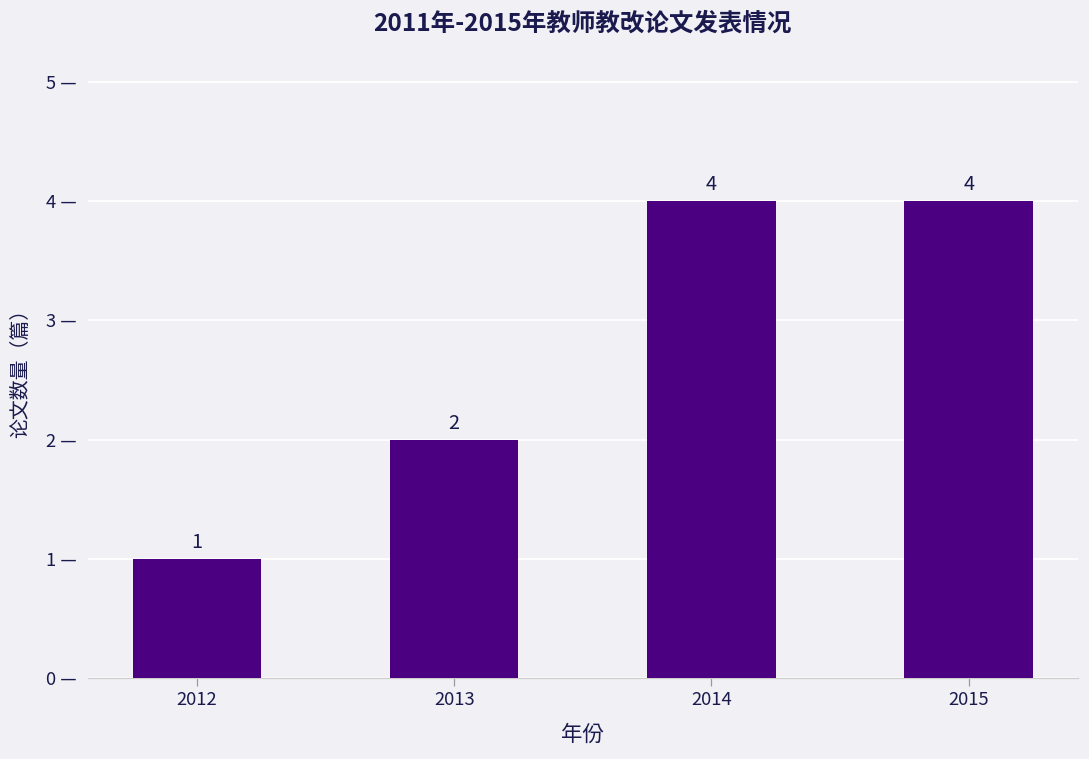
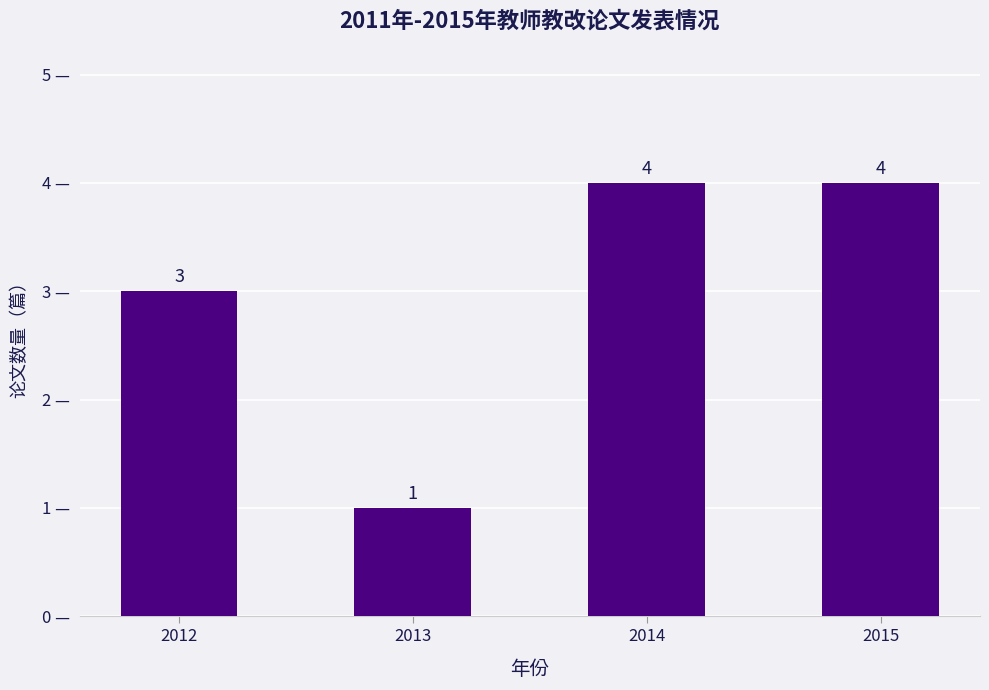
  {
-   "2012": 1,
-   "2013": 2,
+   "2012": 3,
+   "2013": 1,
    "2014": 4,
    "2015": 4
  }
